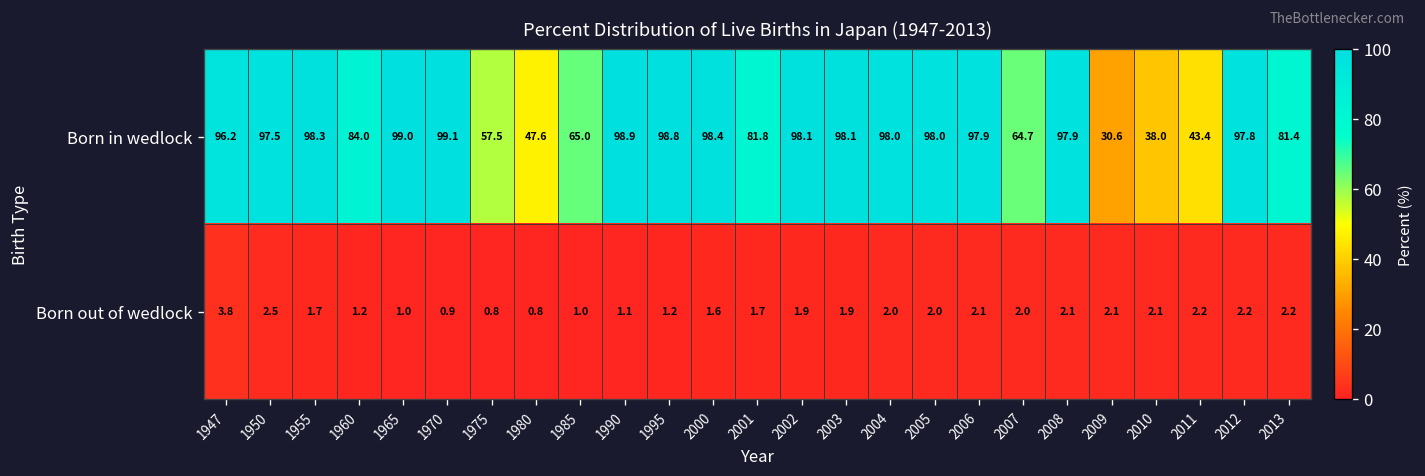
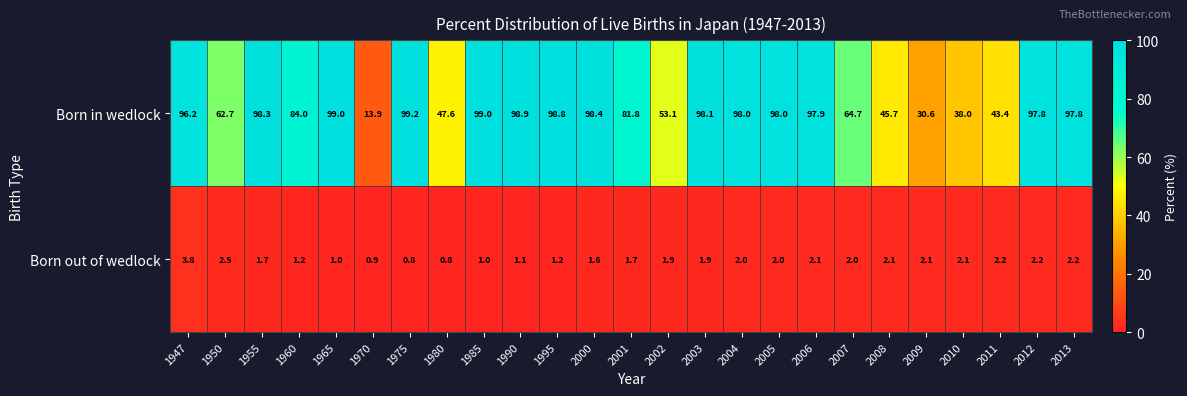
  {
    "Born in wedlock": {
      "1947": 96.2,
-     "1950": 97.5,
+     "1950": 62.7,
      "1955": 98.3,
      "1960": 84.0,
      "1965": 99.0,
-     "1970": 99.1,
-     "1975": 57.5,
+     "1970": 13.9,
+     "1975": 99.2,
      "1980": 47.6,
-     "1985": 65.0,
+     "1985": 99.0,
      "1990": 98.9,
      "1995": 98.8,
      "2000": 98.4,
      "2001": 81.8,
-     "2002": 98.1,
+     "2002": 53.1,
      "2003": 98.1,
      "2004": 98.0,
      "2005": 98.0,
      "2006": 97.9,
      "2007": 64.7,
-     "2008": 97.9,
+     "2008": 45.7,
      "2009": 30.6,
      "2010": 38.0,
      "2011": 43.4,
      "2012": 97.8,
-     "2013": 81.4
+     "2013": 97.8
    },
    "Born out of wedlock": {
      "1947": 3.8,
      "1950": 2.5,
      "1955": 1.7,
      "1960": 1.2,
      "1965": 1.0,
      "1970": 0.9,
      "1975": 0.8,
      "1980": 0.8,
      "1985": 1.0,
      "1990": 1.1,
      "1995": 1.2,
      "2000": 1.6,
      "2001": 1.7,
      "2002": 1.9,
      "2003": 1.9,
      "2004": 2.0,
      "2005": 2.0,
      "2006": 2.1,
      "2007": 2.0,
      "2008": 2.1,
      "2009": 2.1,
      "2010": 2.1,
      "2011": 2.2,
      "2012": 2.2,
      "2013": 2.2
    }
  }
